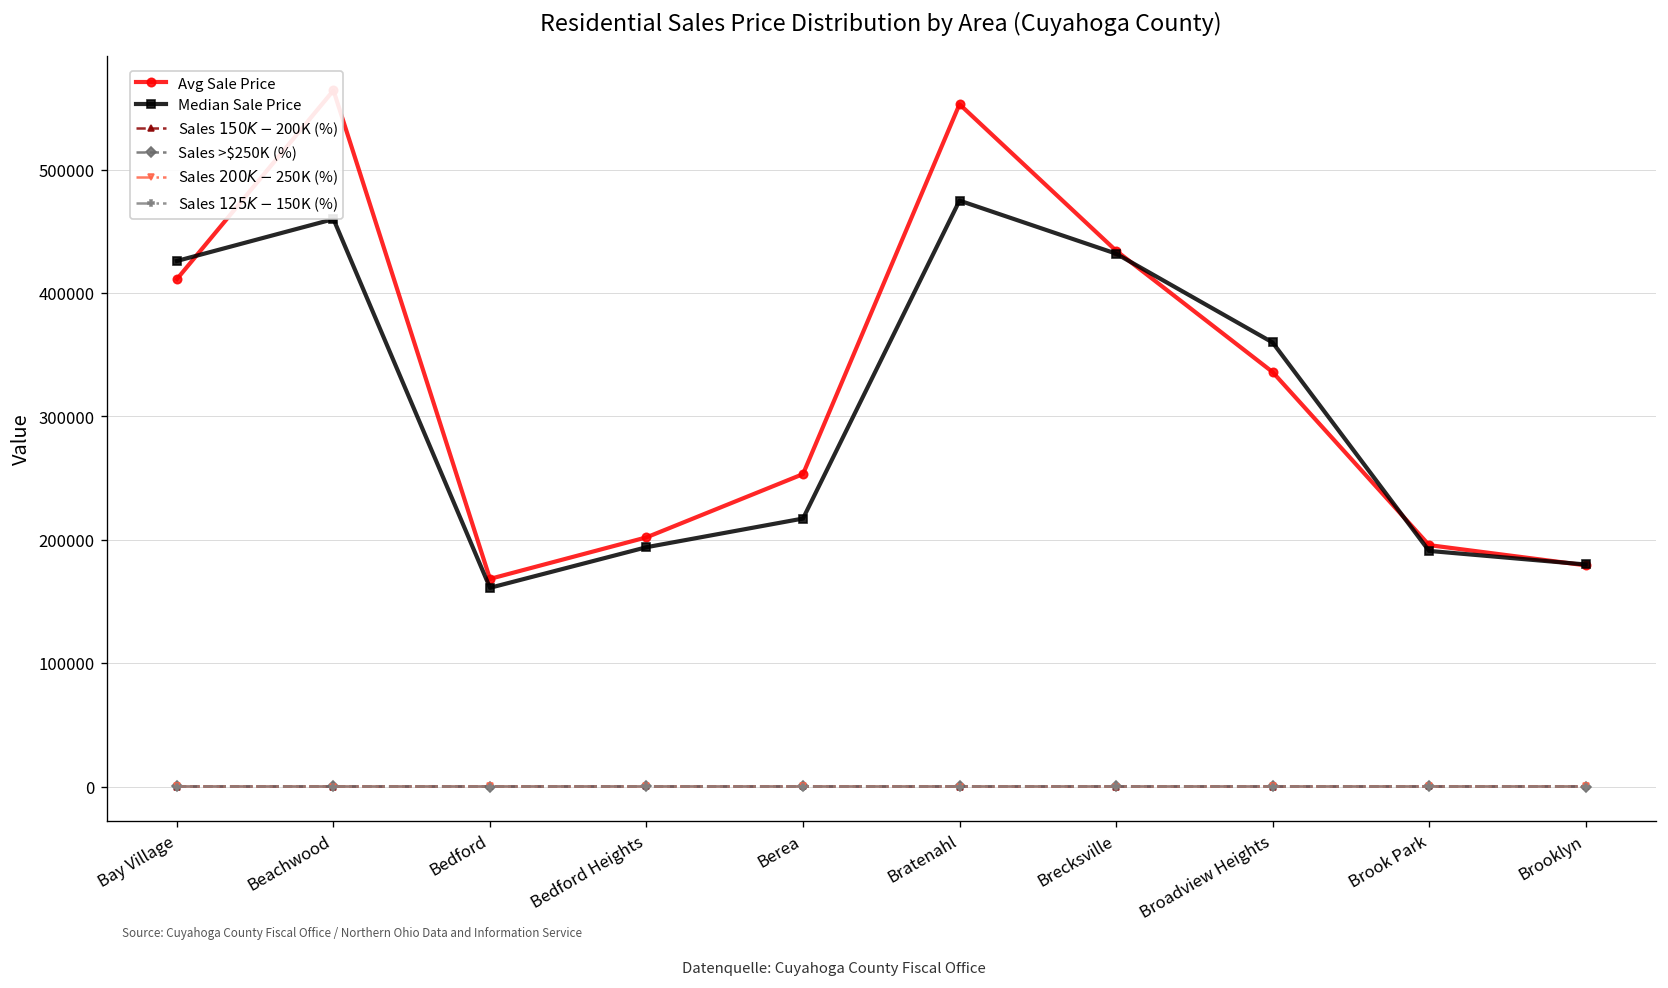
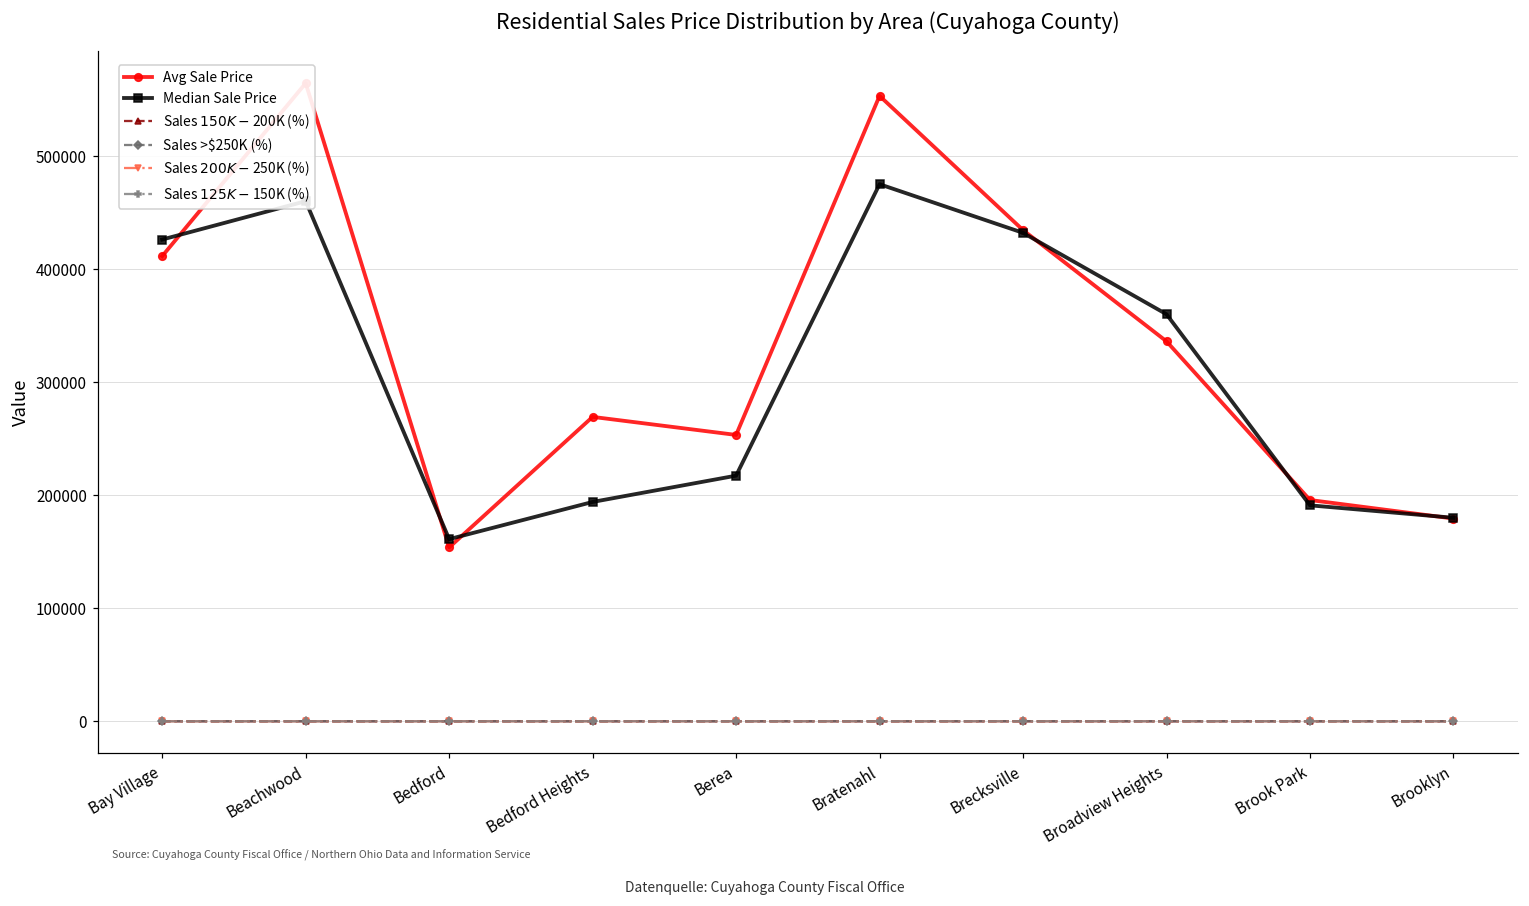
  {
    "Avg Sale Price": {
      "Bay Village": 411000,
-     "Bedford": 168000,
-     "Bedford Heights": 202000,
+     "Bedford": 154000,
+     "Bedford Heights": 269000,
      "Berea": 253000,
      "Bratenahl": 553000,
      "Broadview Heights": 336000,
      "Brook Park": 196000
    },
    "Median Sale Price": {
      "Bay Village": 426000,
      "Bedford": 161000,
      "Bedford Heights": 194000,
      "Berea": 217000,
      "Bratenahl": 475000,
      "Broadview Heights": 360000,
      "Brook Park": 191000
    },
    "Sales >$250K (%)": {
      "Bay Village": 0,
      "Beachwood": 0,
      "Bedford": 0,
      "Bedford Heights": 0,
      "Berea": 0,
      "Bratenahl": 0,
      "Brecksville": 0,
      "Broadview Heights": 0,
      "Brook Park": 0,
      "Brooklyn": 0
    }
  }
